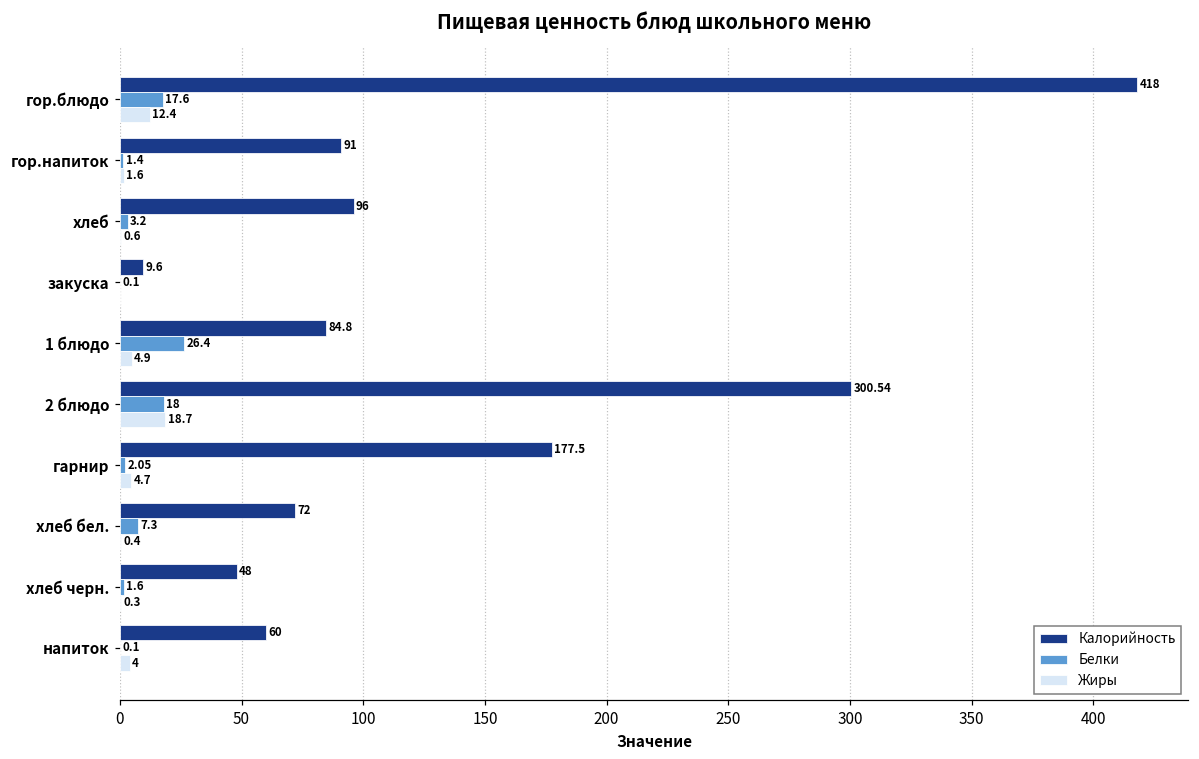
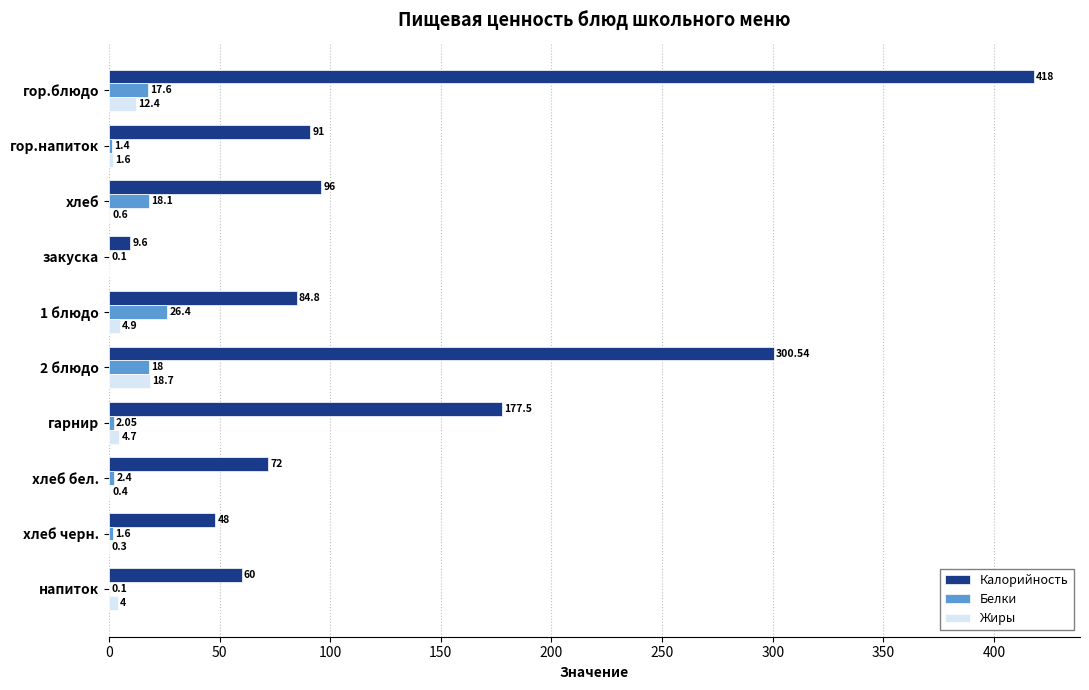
  {
    "Калорийность": {
      "гор.блюдо": 418,
      "гор.напиток": 91,
      "хлеб": 96,
      "закуска": 9.6,
      "1 блюдо": 84.8,
      "2 блюдо": 300.54,
      "гарнир": 177.5,
      "хлеб бел.": 72,
      "хлеб черн.": 48,
      "напиток": 60
    },
    "Белки": {
      "гор.блюдо": 17.6,
      "гор.напиток": 1.4,
-     "хлеб": 3.2,
+     "хлеб": 18.1,
      "закуска": 0.1,
      "1 блюдо": 26.4,
      "2 блюдо": 18,
      "гарнир": 2.05,
-     "хлеб бел.": 7.3,
+     "хлеб бел.": 2.4,
      "хлеб черн.": 1.6,
      "напиток": 0.1
    },
    "Жиры": {
      "гор.блюдо": 12.4,
      "гор.напиток": 1.6,
      "хлеб": 0.6,
      "1 блюдо": 4.9,
      "2 блюдо": 18.7,
      "гарнир": 4.7,
      "хлеб бел.": 0.4,
      "хлеб черн.": 0.3,
      "напиток": 4
    }
  }
